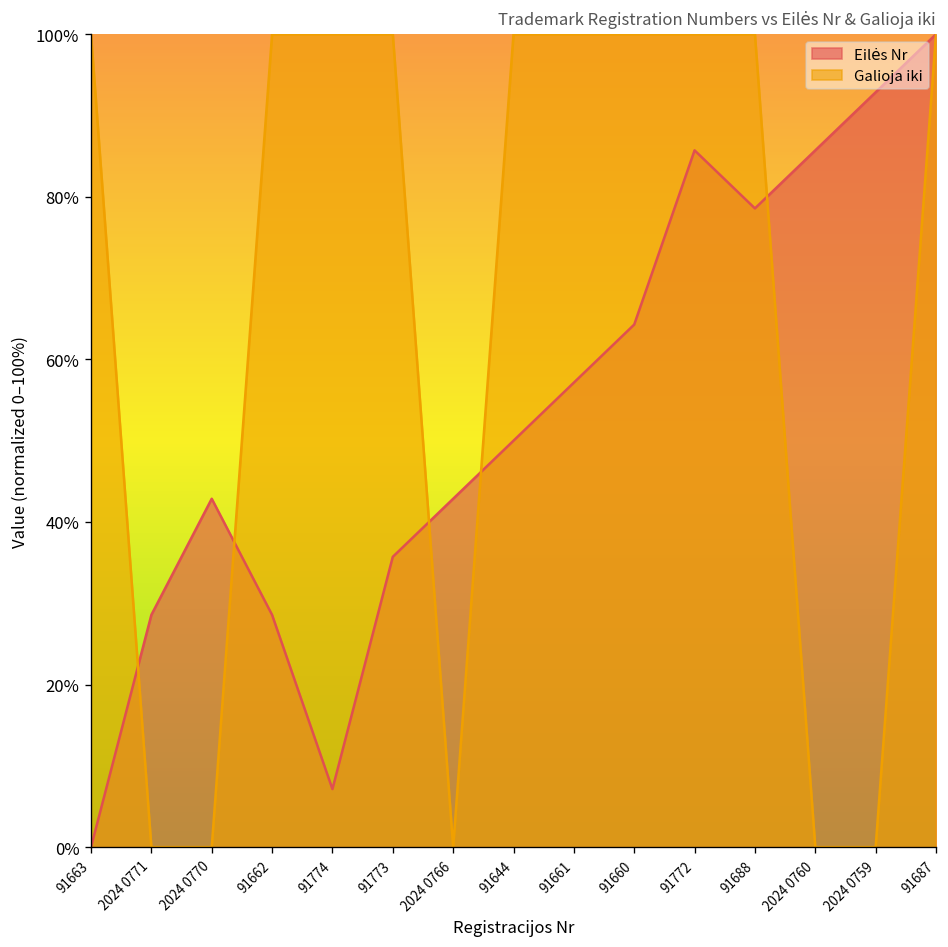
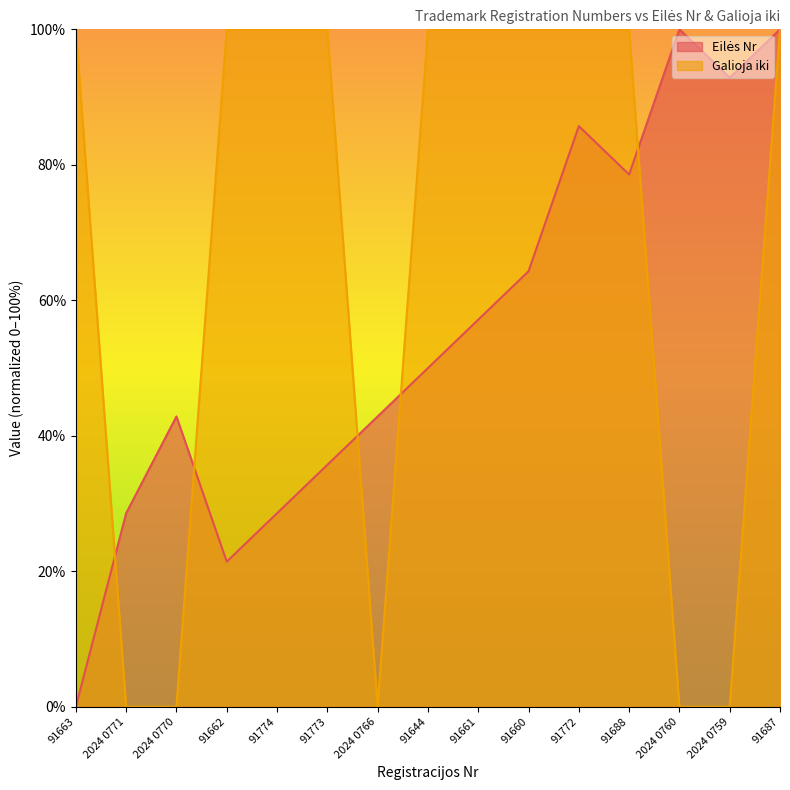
  {
    "Eilės Nr": {
      "91663": "0%",
      "2024 0771": "29%",
      "2024 0770": "43%",
-     "91662": "29%",
-     "91774": "7%",
+     "91662": "21%",
+     "91774": "29%",
      "91773": "36%",
      "2024 0766": "43%",
      "91644": "50%",
      "91661": "57%",
      "91660": "64%",
      "91772": "86%",
      "91688": "79%",
-     "2024 0760": "86%"
+     "2024 0760": "100%"
    },
    "Galioja iki": {
      "91663": "100%",
      "2024 0771": "0%",
      "2024 0770": "0%",
      "91662": "100%",
      "91774": "100%",
      "91773": "100%",
      "2024 0766": "0%",
      "91644": "100%",
      "91661": "100%",
      "91660": "100%",
      "91772": "100%",
      "91688": "100%",
      "2024 0760": "0%",
      "2024 0759": "0%"
    }
  }
